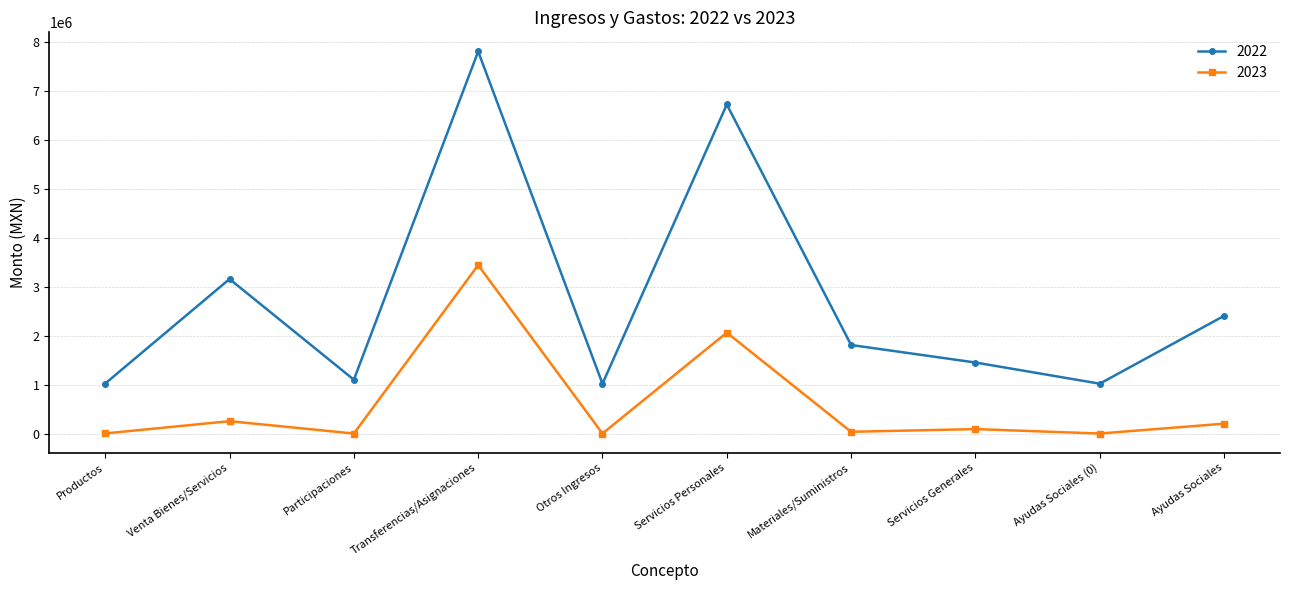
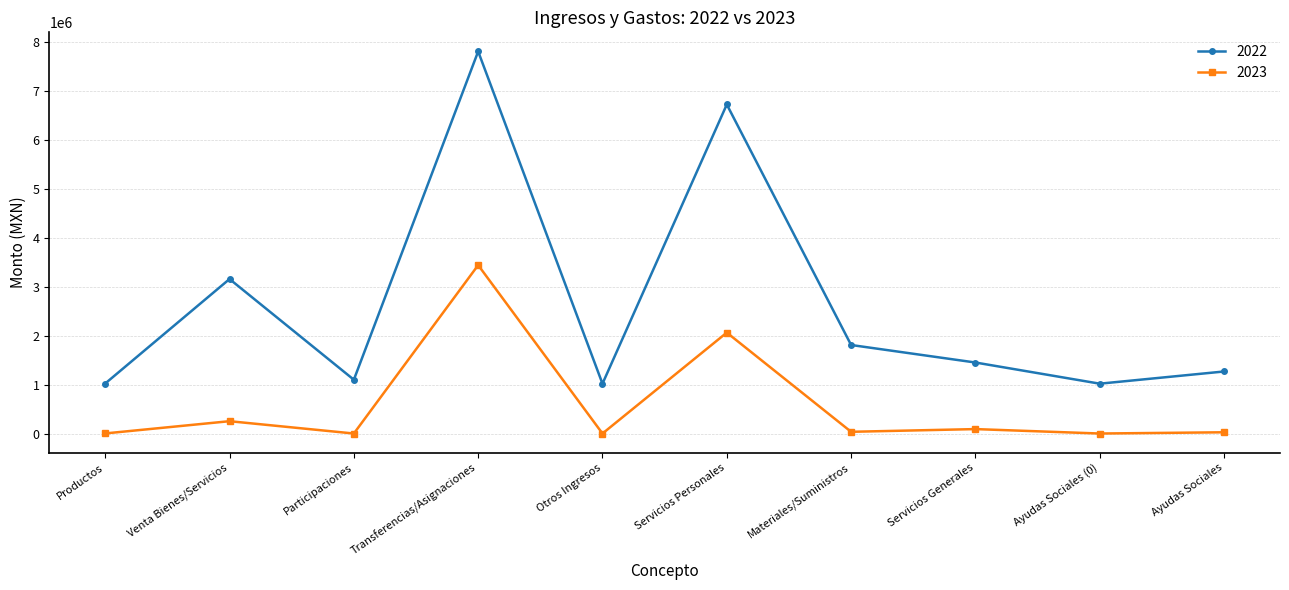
  {
    "2022": {
      "Productos": 1000000,
      "Venta Bienes/Servicios": 3200000,
      "Participaciones": 1100000,
      "Transferencias/Asignaciones": 7800000,
      "Otros Ingresos": 1000000,
      "Servicios Personales": 6700000,
      "Materiales/Suministros": 1800000,
      "Servicios Generales": 1500000,
      "Ayudas Sociales (0)": 1000000,
-     "Ayudas Sociales": 2400000
+     "Ayudas Sociales": 1300000
    },
    "2023": {
      "Productos": 0,
      "Venta Bienes/Servicios": 300000,
      "Participaciones": 0,
      "Transferencias/Asignaciones": 3400000,
      "Otros Ingresos": 0,
      "Servicios Personales": 2100000,
      "Materiales/Suministros": 0,
      "Servicios Generales": 100000,
      "Ayudas Sociales (0)": 0,
-     "Ayudas Sociales": 200000
+     "Ayudas Sociales": 0
    }
  }
